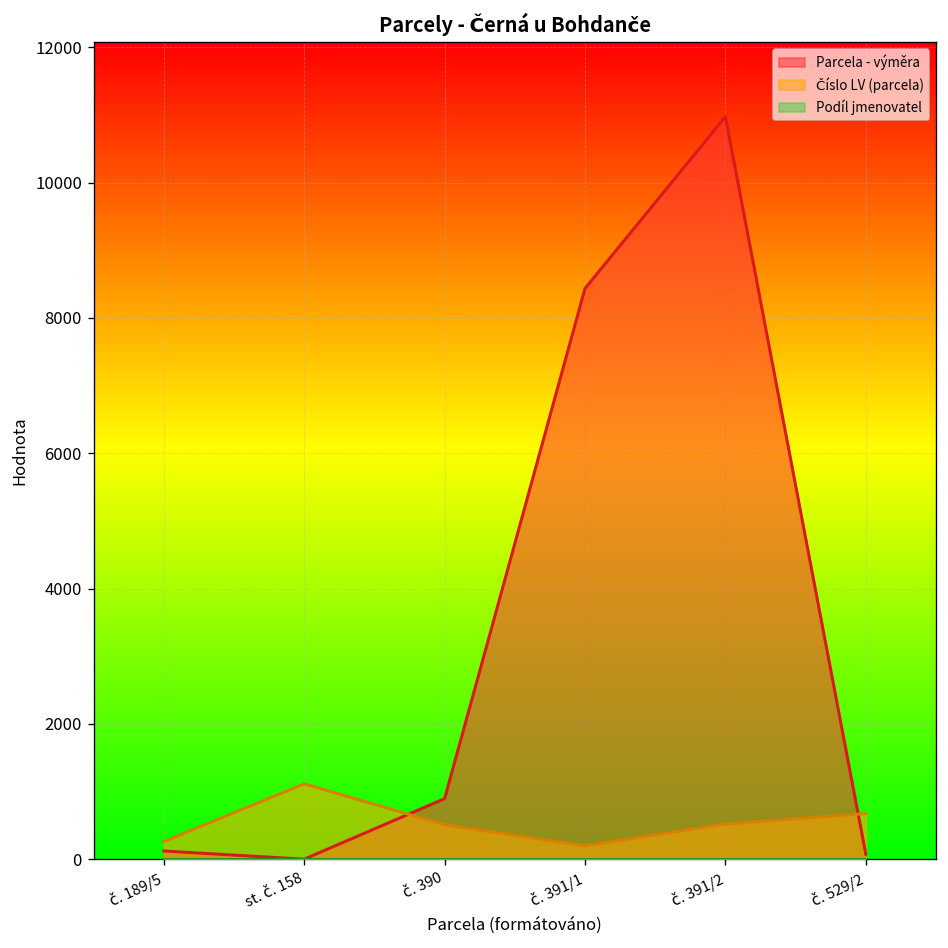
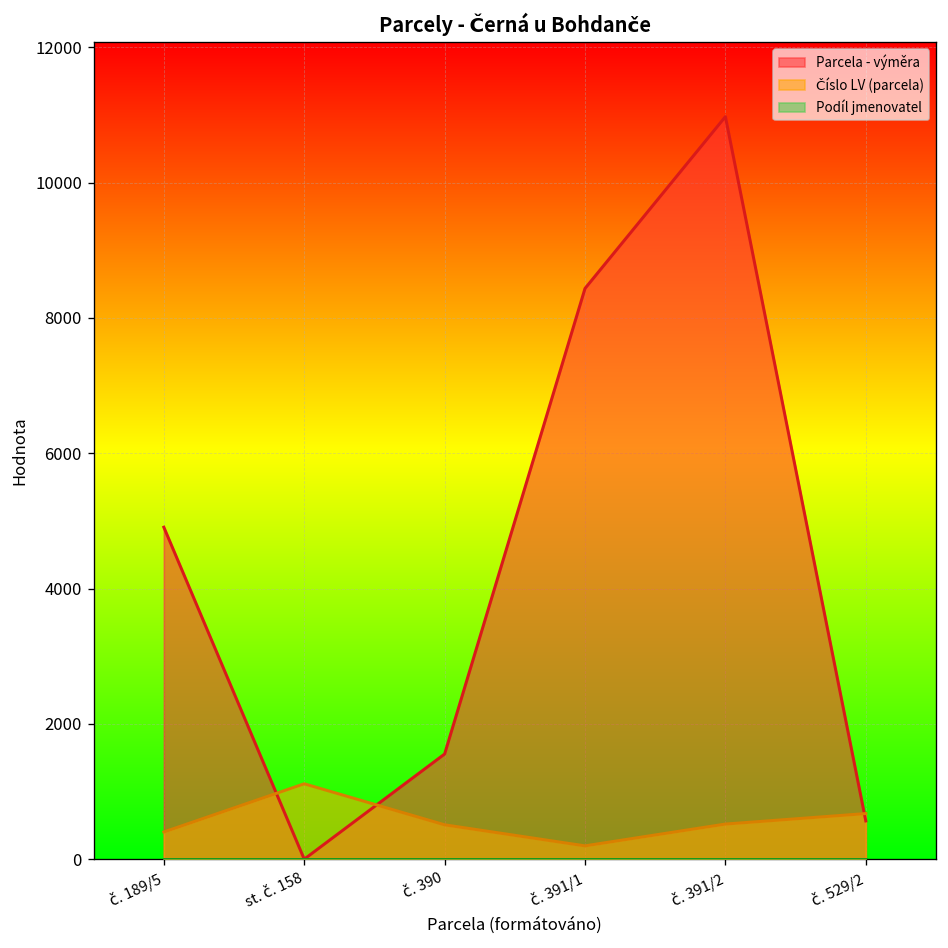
  {
    "Parcela - výměra": {
-     "č. 189/5": 100,
-     "č. 390": 900,
+     "č. 189/5": 4900,
+     "č. 390": 1600,
      "č. 391/1": 8400,
      "č. 391/2": 11000,
-     "č. 529/2": 100
+     "č. 529/2": 600
    },
    "Číslo LV (parcela)": {
-     "č. 189/5": 300,
+     "č. 189/5": 400,
      "st. č. 158": 1100,
      "č. 390": 500,
      "č. 391/1": 200,
      "č. 391/2": 500,
      "č. 529/2": 700
    },
    "Podíl jmenovatel": {
      "č. 189/5": 0,
      "č. 390": 0,
      "č. 391/1": 0,
      "č. 391/2": 0,
      "č. 529/2": 0
    }
  }
